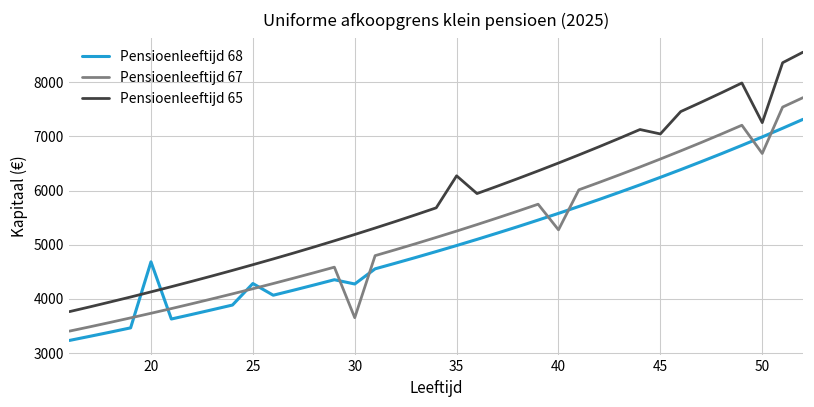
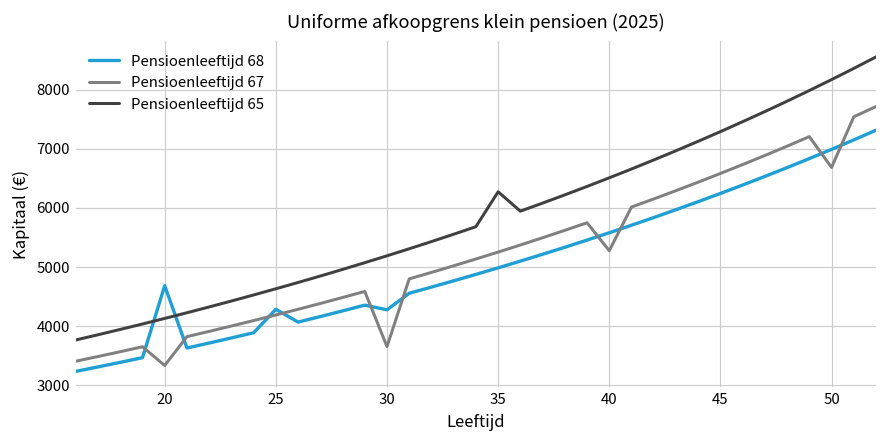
  {
    "Pensioenleeftijd 68": {
      "20": 4700,
      "25": 4300,
      "30": 4300,
      "35": 5000,
      "40": 5600,
      "45": 6200,
      "50": 7000
    },
    "Pensioenleeftijd 67": {
-     "20": 3700,
+     "20": 3300,
      "25": 4200,
      "30": 3700,
      "35": 5300,
      "40": 5300,
      "45": 6600,
      "50": 6700
    },
    "Pensioenleeftijd 65": {
      "20": 4100,
      "25": 4600,
      "30": 5200,
      "35": 6300,
      "40": 6500,
-     "45": 7000,
-     "50": 7300
+     "45": 7300,
+     "50": 8200
    }
  }
